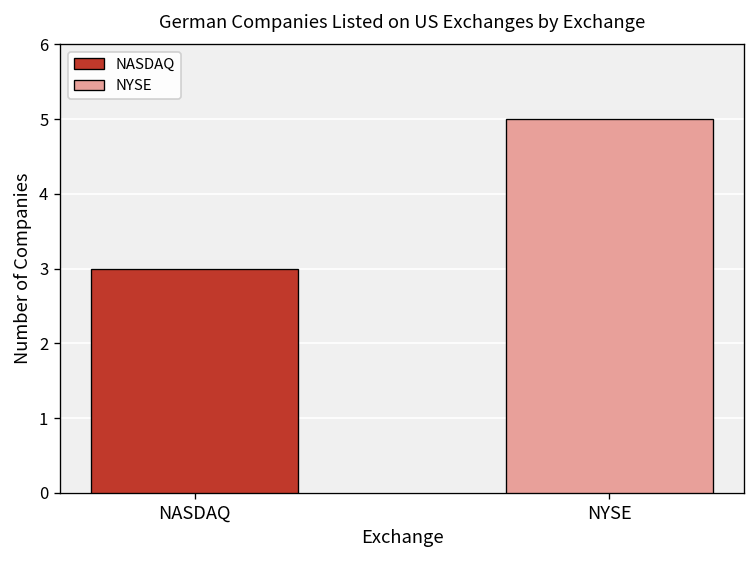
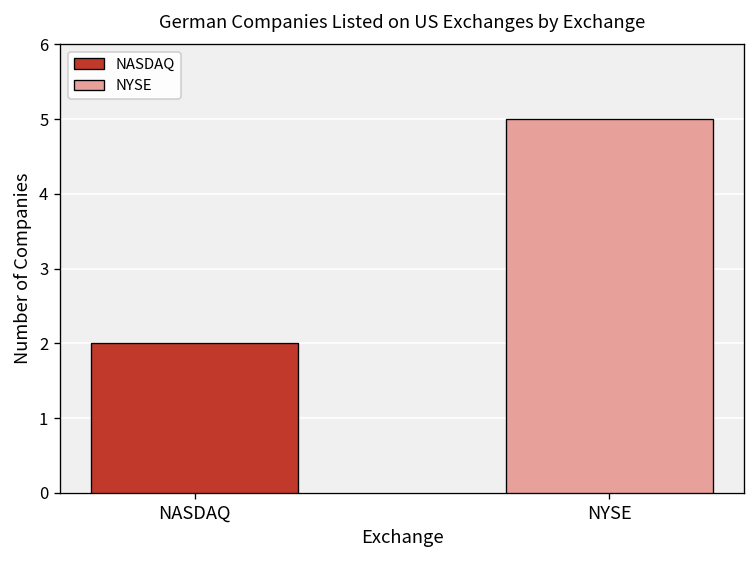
  {
-   "NASDAQ": 3,
+   "NASDAQ": 2,
    "NYSE": 5
  }
